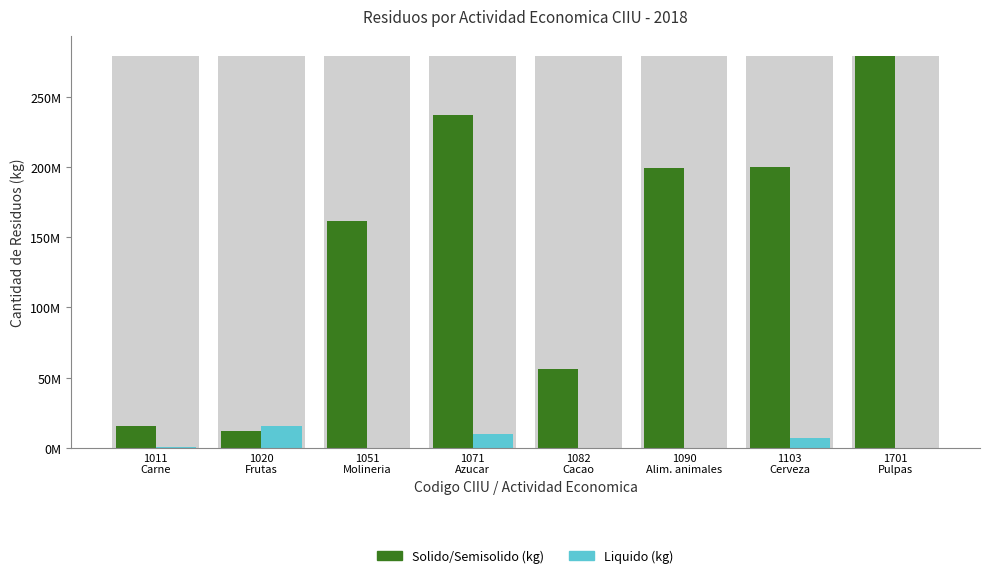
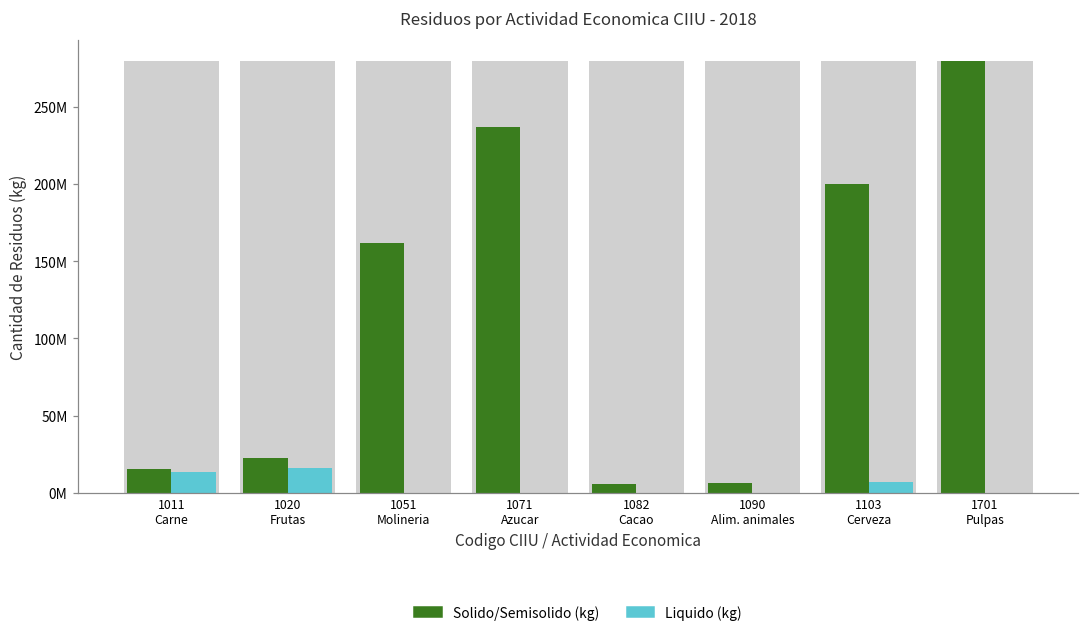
  {
    "Solido/Semisolido (kg)": {
-     "1020 Frutas": 12000000,
-     "1082 Cacao": 56000000,
-     "1090 Alim. animales": 200000000,
+     "1020 Frutas": 23000000,
+     "1082 Cacao": 5000000,
+     "1090 Alim. animales": 7000000,
      "1701 Pulpas": 280000000
    },
    "Liquido (kg)": {
-     "1011 Carne": 1000000,
+     "1011 Carne": 14000000,
      "1051 Molineria": 0,
-     "1071 Azucar": 10000000,
+     "1071 Azucar": 0,
      "1082 Cacao": 0,
      "1090 Alim. animales": 0,
      "1701 Pulpas": 0
    }
  }
